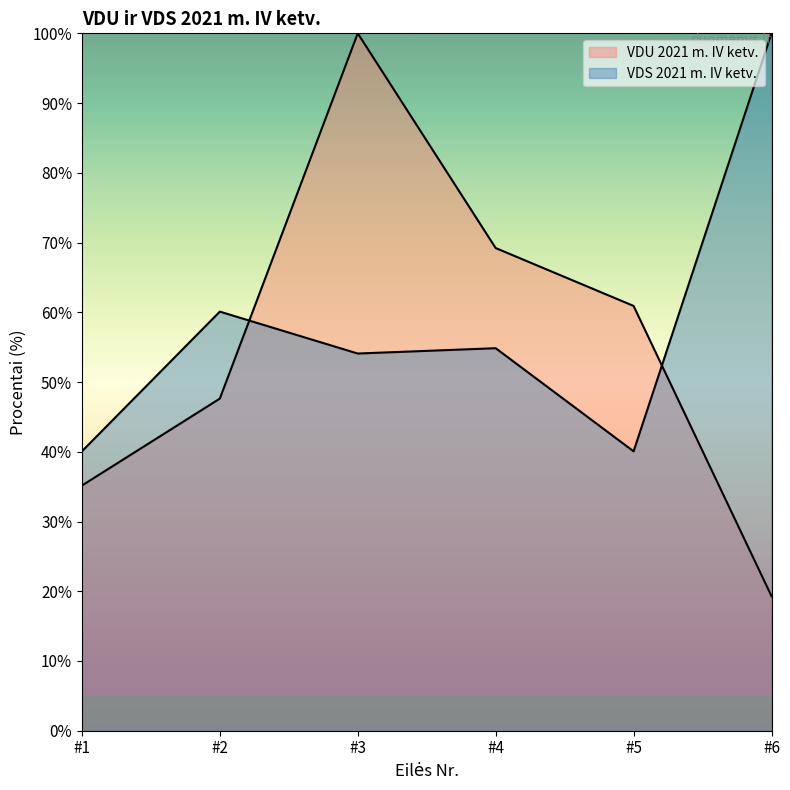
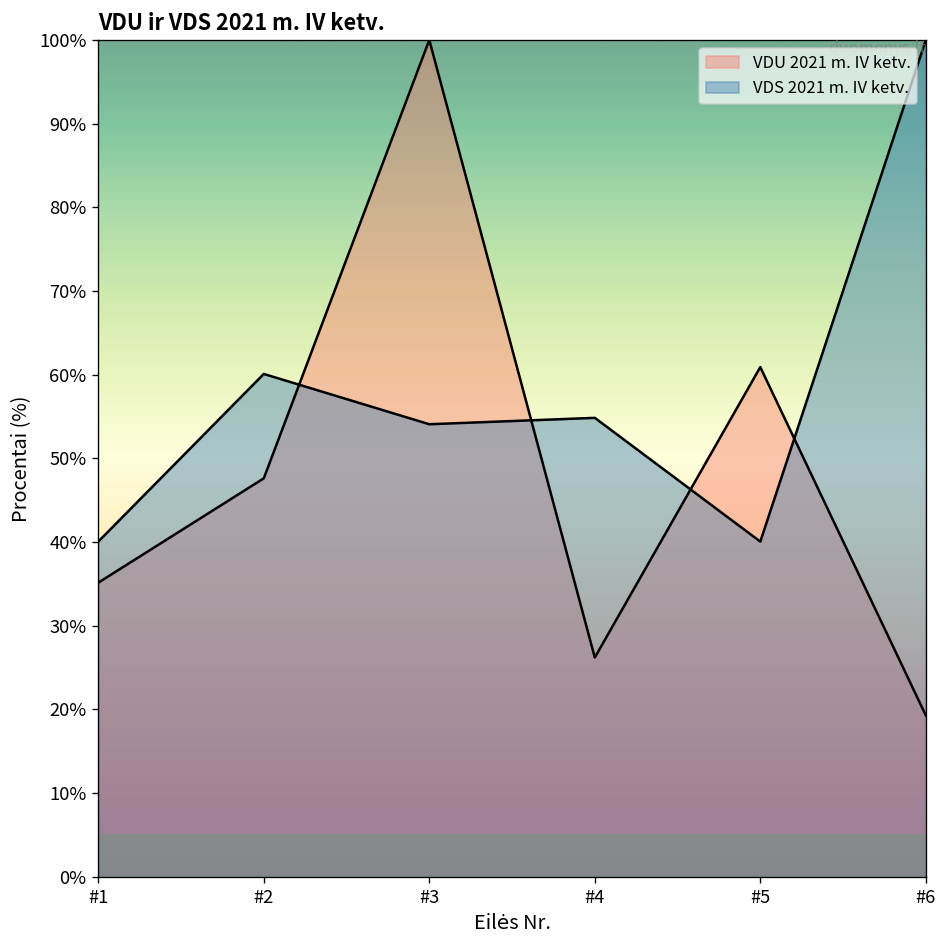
  {
    "VDU 2021 m. IV ketv.": {
      "#1": "35%",
      "#2": "48%",
      "#3": "100%",
-     "#4": "69%",
+     "#4": "26%",
      "#5": "61%",
      "#6": "19%"
    },
    "VDS 2021 m. IV ketv.": {
      "#1": "40%",
      "#2": "60%",
      "#3": "54%",
      "#4": "55%",
      "#5": "40%",
      "#6": "100%"
    }
  }
